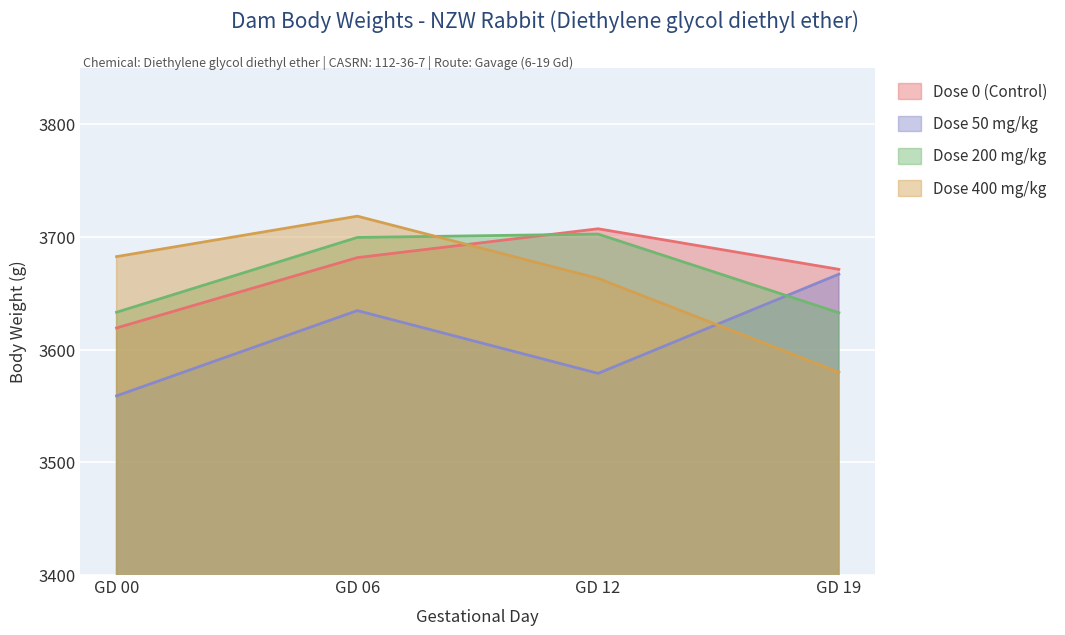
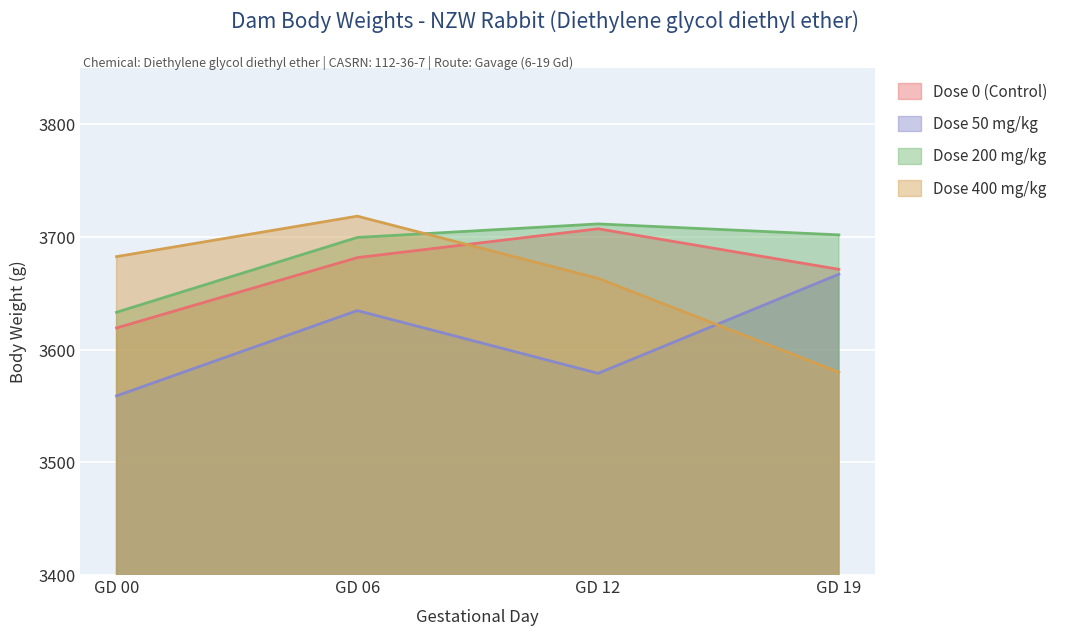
  {
    "Dose 50 mg/kg": {
      "GD 00": 3559,
      "GD 06": 3635,
      "GD 12": 3579,
      "GD 19": 3667
    },
    "Dose 200 mg/kg": {
      "GD 00": 3633,
      "GD 06": 3700,
-     "GD 12": 3703,
-     "GD 19": 3633
+     "GD 12": 3712,
+     "GD 19": 3702
    }
  }
